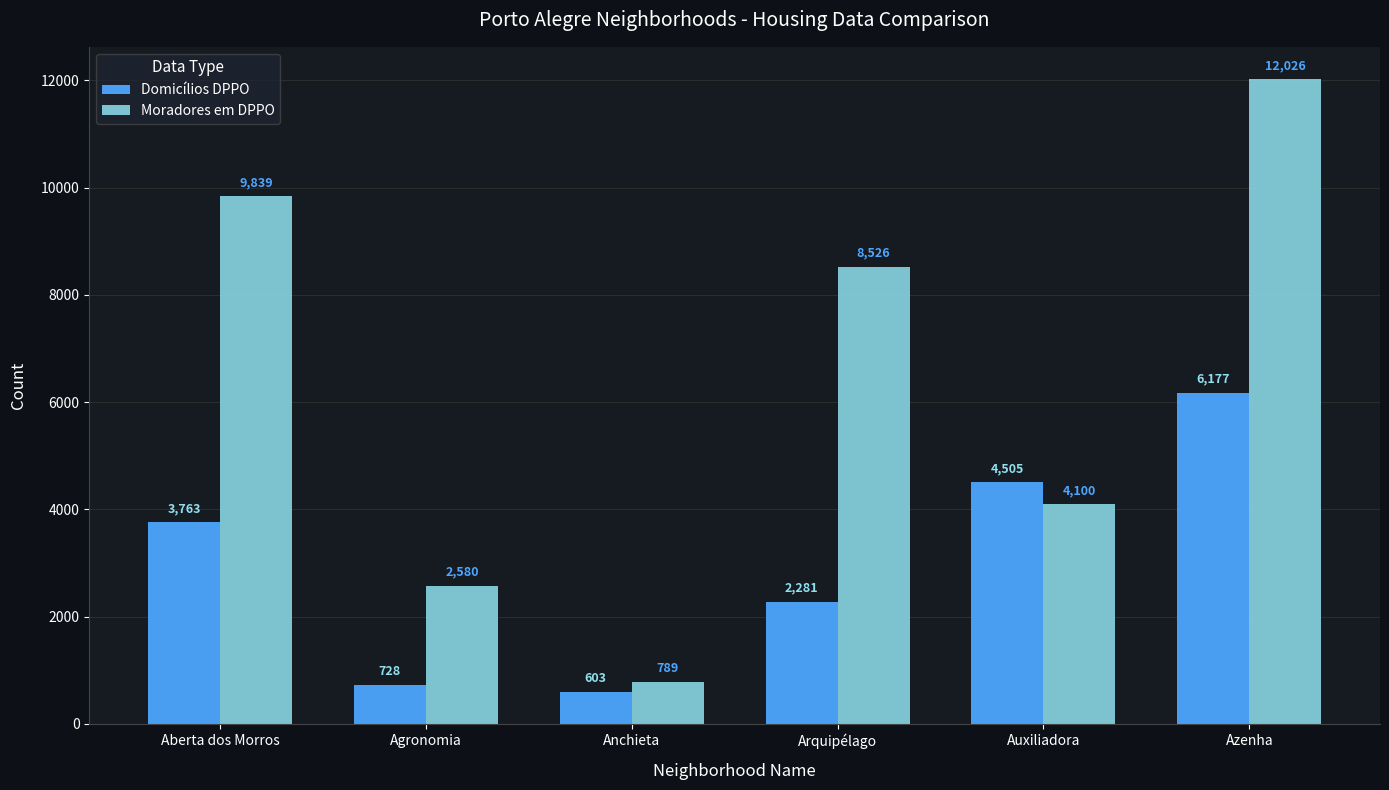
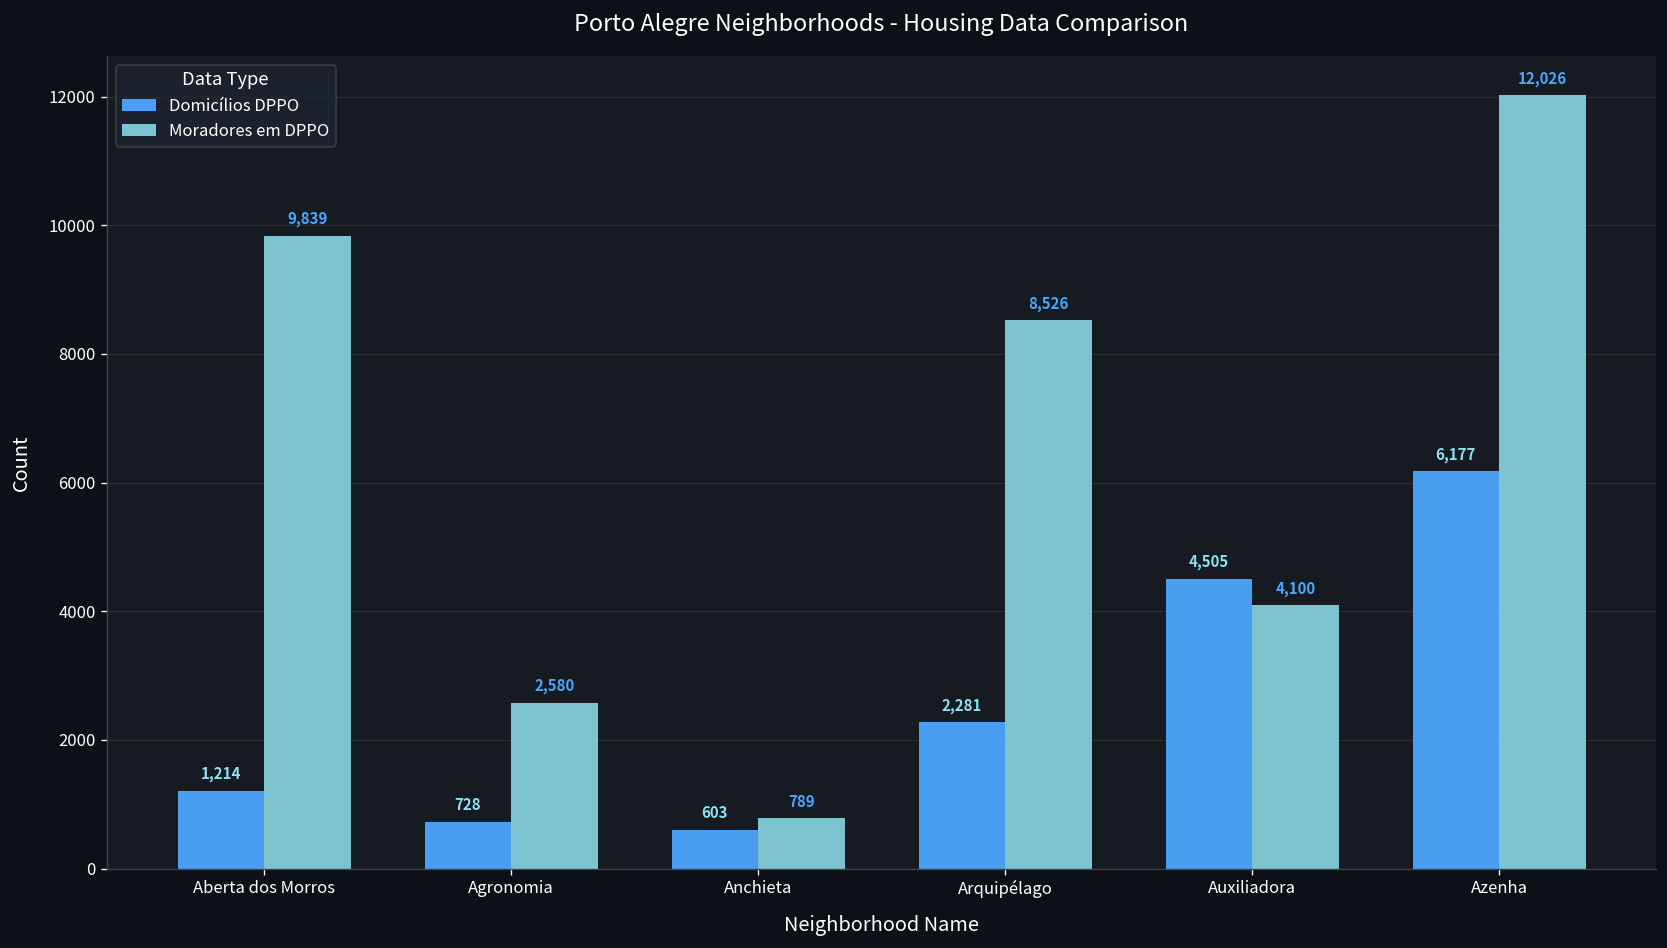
  {
    "Domicílios DPPO": {
-     "Aberta dos Morros": "3,763",
+     "Aberta dos Morros": "1,214",
      "Agronomia": "728",
      "Anchieta": "603",
      "Arquipélago": "2,281",
      "Auxiliadora": "4,505",
      "Azenha": "6,177"
    },
    "Moradores em DPPO": {
      "Aberta dos Morros": "9,839",
      "Agronomia": "2,580",
      "Anchieta": "789",
      "Arquipélago": "8,526",
      "Auxiliadora": "4,100",
      "Azenha": "12,026"
    }
  }
